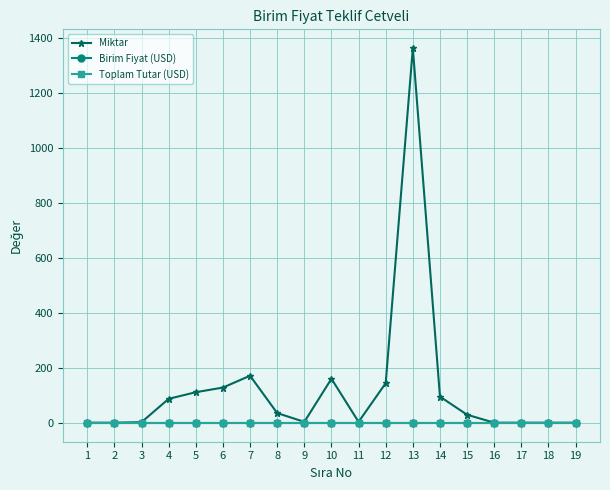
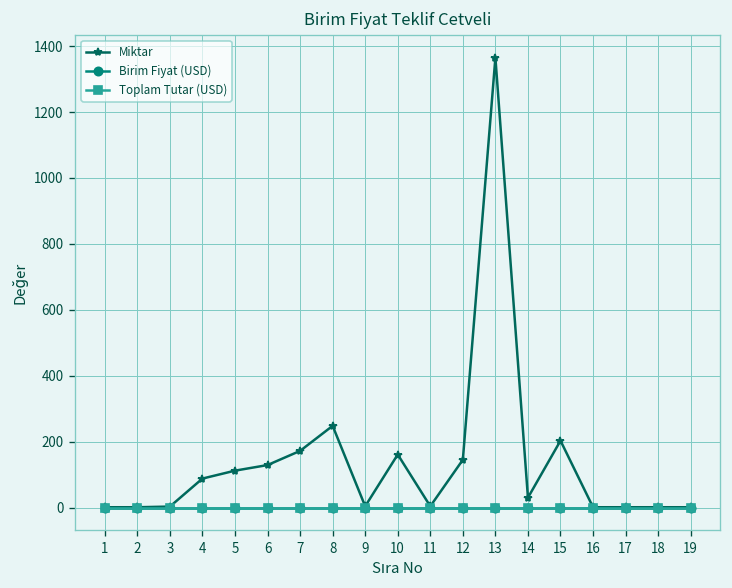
  {
    "Miktar": {
      "4": 90,
      "5": 110,
      "6": 130,
      "7": 170,
-     "8": 40,
+     "8": 250,
      "10": 160,
      "12": 150,
      "13": 1370,
-     "14": 100,
-     "15": 30
+     "14": 30,
+     "15": 200
    },
    "Toplam Tutar (USD)": {
      "4": 0,
      "5": 0,
      "6": 0,
      "7": 0,
      "8": 0,
      "10": 0,
      "12": 0,
      "13": 0,
      "14": 0,
      "15": 0
    }
  }
